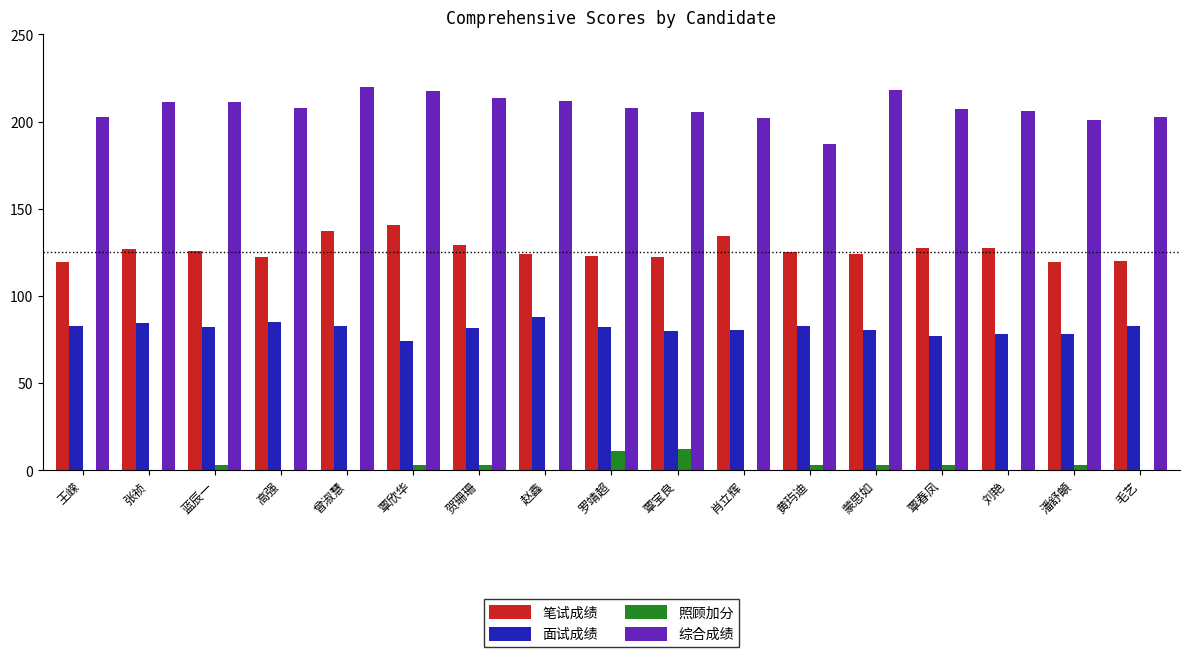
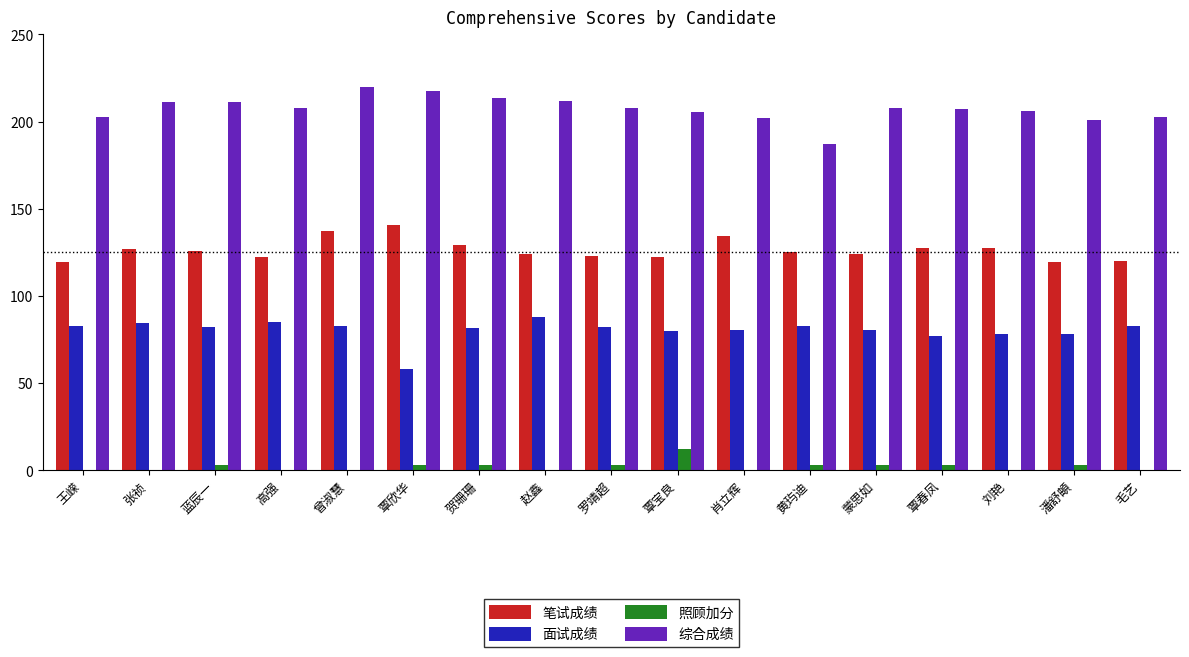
  {
    "笔试成绩": {
      "王嵘": 120,
      "张祯": 127,
      "蓝辰一": 126,
      "高强": 123,
      "曾淑慧": 137,
      "覃欣华": 141,
      "贺珊珊": 129,
      "赵鑫": 124,
      "罗靖超": 123,
      "覃宝良": 123,
      "肖立辉": 134,
      "黄玙迪": 126,
      "蒙思如": 124,
      "覃春凤": 128,
      "刘艳": 128,
      "潘舒頔": 120,
      "毛艺": 120
    },
    "面试成绩": {
      "王嵘": 83,
      "张祯": 85,
      "蓝辰一": 82,
      "高强": 85,
      "曾淑慧": 83,
-     "覃欣华": 74,
+     "覃欣华": 58,
      "贺珊珊": 82,
      "赵鑫": 88,
      "罗靖超": 82,
      "覃宝良": 80,
      "肖立辉": 80,
      "黄玙迪": 83,
      "蒙思如": 81,
      "覃春凤": 77,
      "刘艳": 78,
      "潘舒頔": 78,
      "毛艺": 83
    },
    "照顾加分": {
      "王嵘": 0,
      "张祯": 0,
      "蓝辰一": 3,
      "高强": 0,
      "曾淑慧": 0,
      "覃欣华": 3,
      "贺珊珊": 3,
      "赵鑫": 0,
-     "罗靖超": 11,
+     "罗靖超": 3,
      "覃宝良": 12,
      "肖立辉": 0,
      "黄玙迪": 3,
      "蒙思如": 3,
      "覃春凤": 3,
      "刘艳": 0,
      "潘舒頔": 3,
      "毛艺": 0
    },
    "综合成绩": {
      "王嵘": 202,
      "张祯": 212,
      "蓝辰一": 211,
      "高强": 208,
      "曾淑慧": 220,
      "覃欣华": 218,
      "贺珊珊": 214,
      "赵鑫": 212,
      "罗靖超": 208,
      "覃宝良": 205,
      "肖立辉": 202,
      "黄玙迪": 187,
-     "蒙思如": 218,
+     "蒙思如": 208,
      "覃春凤": 208,
      "刘艳": 206,
      "潘舒頔": 201,
      "毛艺": 203
    }
  }
